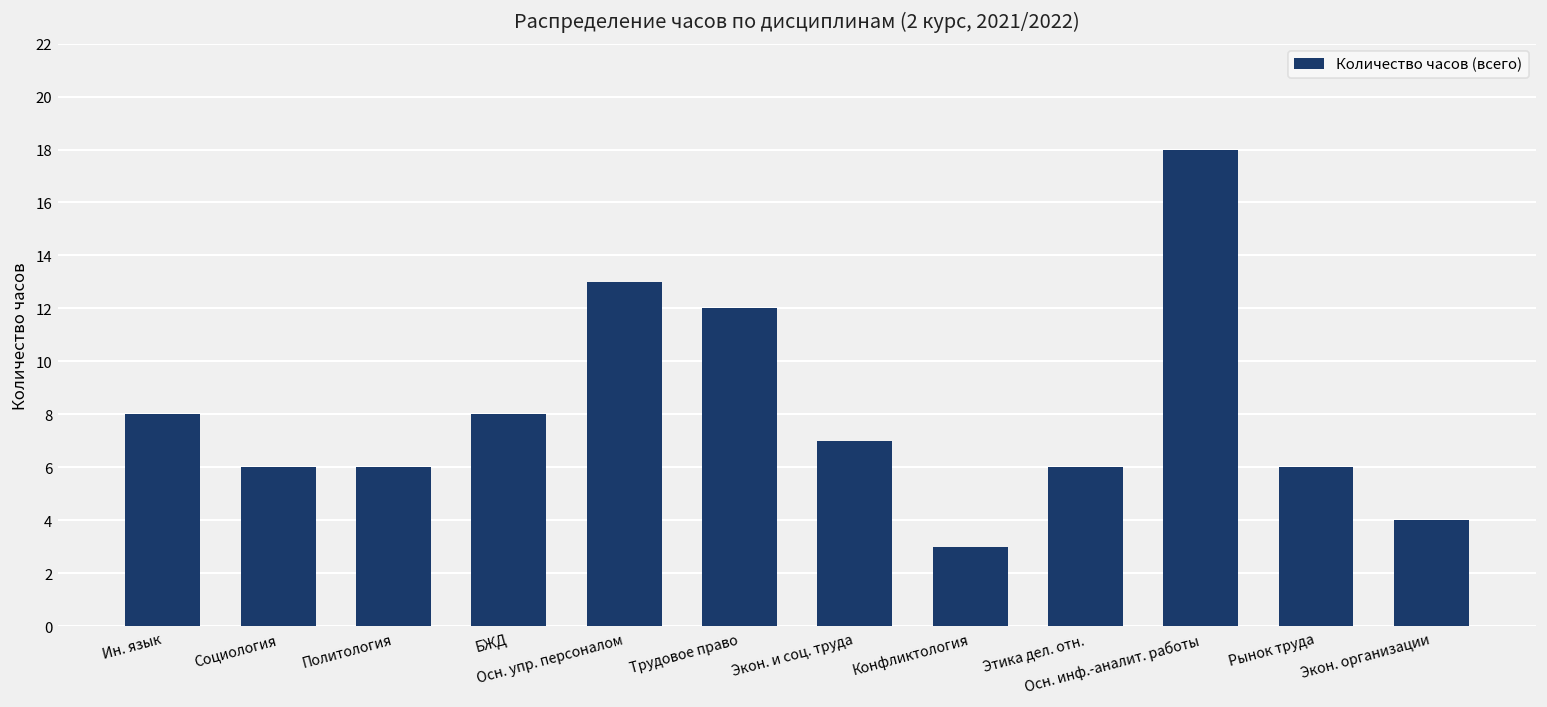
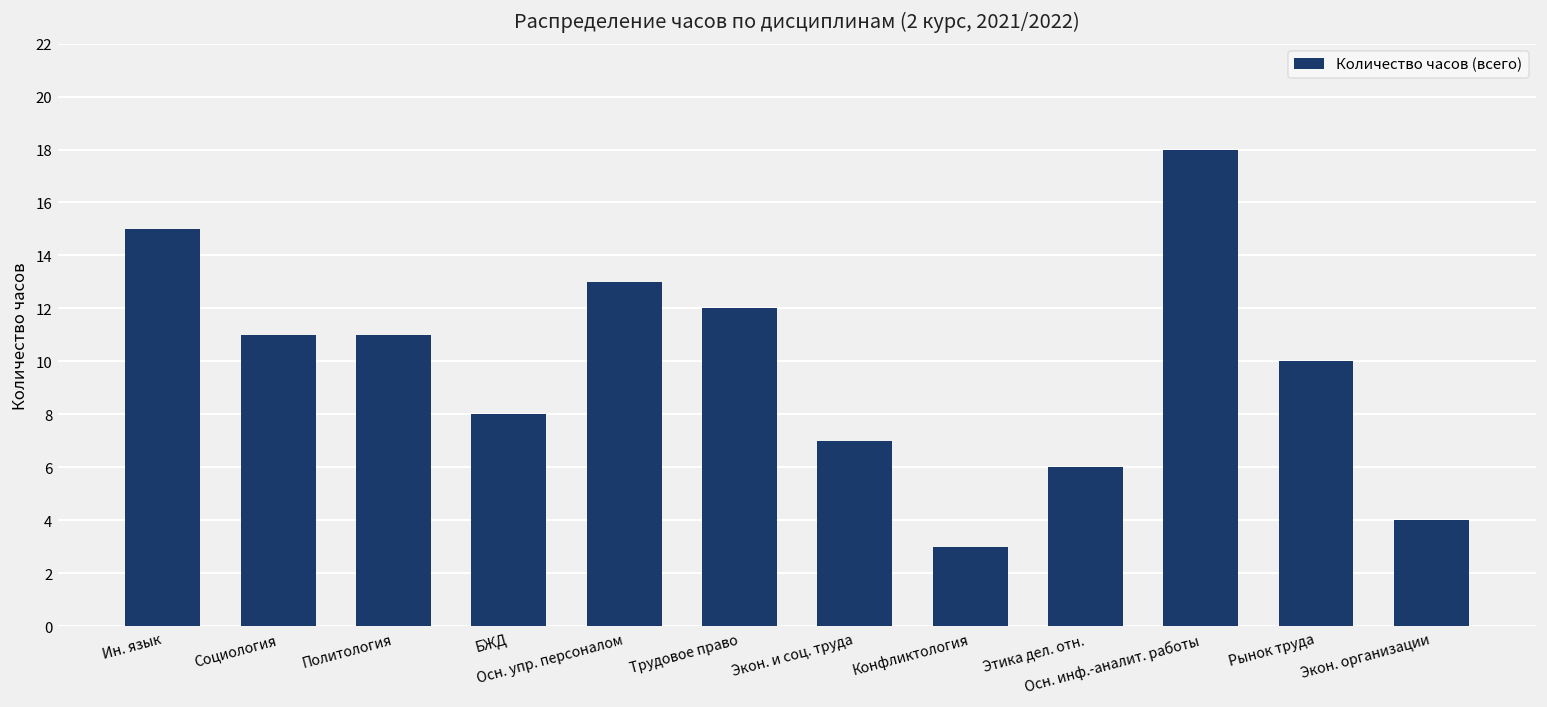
  {
-   "Ин. язык": 8,
-   "Социология": 6,
-   "Политология": 6,
+   "Ин. язык": 15,
+   "Социология": 11,
+   "Политология": 11,
    "БЖД": 8,
    "Осн. упр. персоналом": 13,
    "Трудовое право": 12,
    "Экон. и соц. труда": 7,
    "Конфликтология": 3,
    "Этика дел. отн.": 6,
    "Осн. инф.-аналит. работы": 18,
-   "Рынок труда": 6,
+   "Рынок труда": 10,
    "Экон. организации": 4
  }
